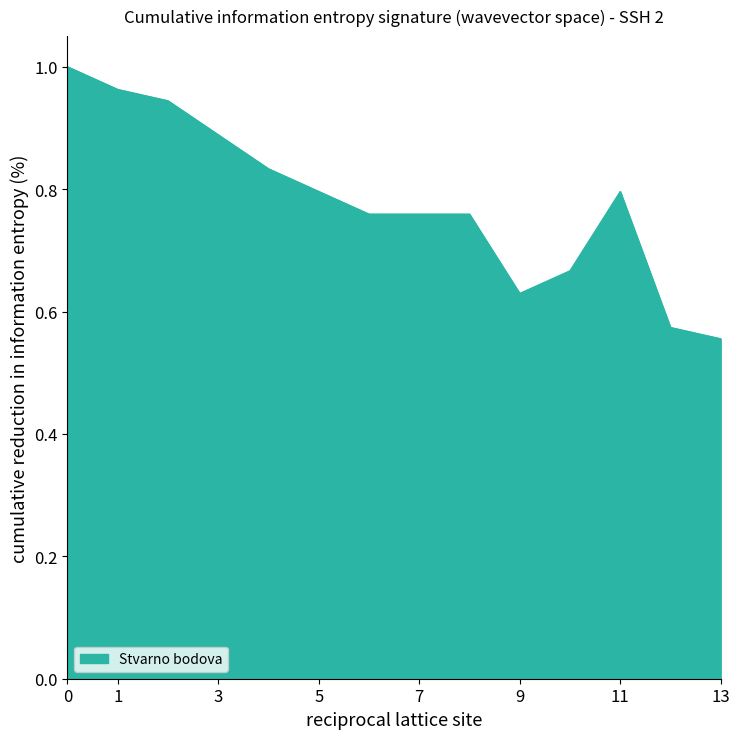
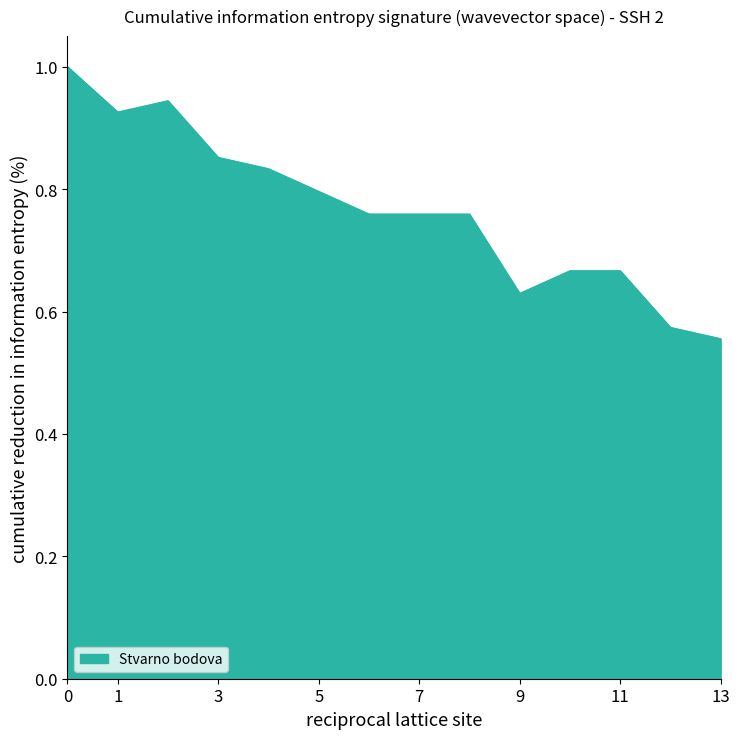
  {
    "0": 1.00,
-   "1": 0.96,
-   "3": 0.89,
+   "1": 0.93,
+   "3": 0.85,
    "5": 0.80,
    "7": 0.76,
    "9": 0.63,
-   "11": 0.80,
+   "11": 0.67,
    "13": 0.56
  }
